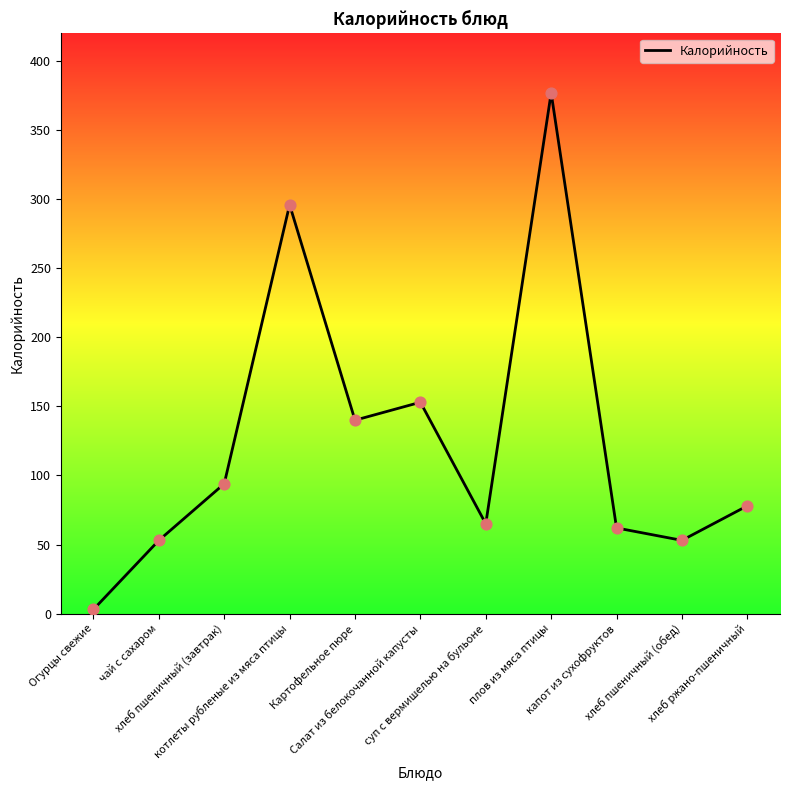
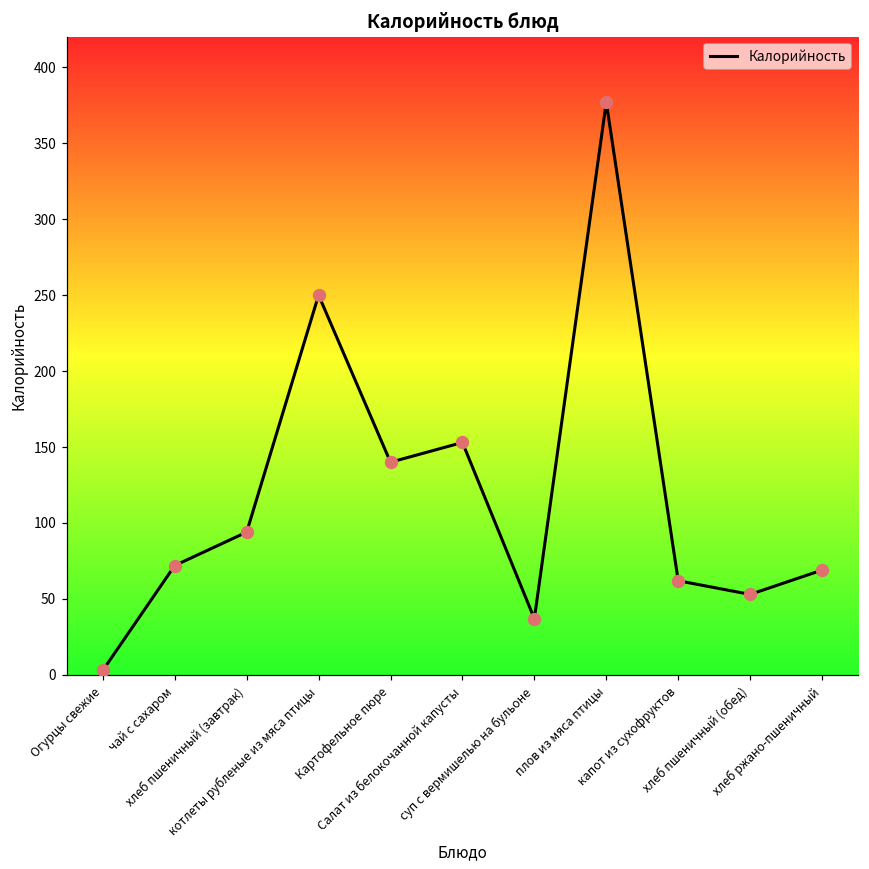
  {
    "Огурцы свежие": 3,
-   "чай с сахаром": 53,
+   "чай с сахаром": 72,
    "хлеб пшеничный (завтрак)": 94,
-   "котлеты рубленые из мяса птицы": 296,
+   "котлеты рубленые из мяса птицы": 250,
    "Картофельное пюре": 140,
    "Салат из белокочанной капусты": 153,
-   "суп с вермишелью на бульоне": 65,
+   "суп с вермишелью на бульоне": 37,
    "плов из мяса птицы": 377,
    "капот из сухофруктов": 62,
    "хлеб пшеничный (обед)": 53,
-   "хлеб ржано-пшеничный": 78
+   "хлеб ржано-пшеничный": 69
  }
